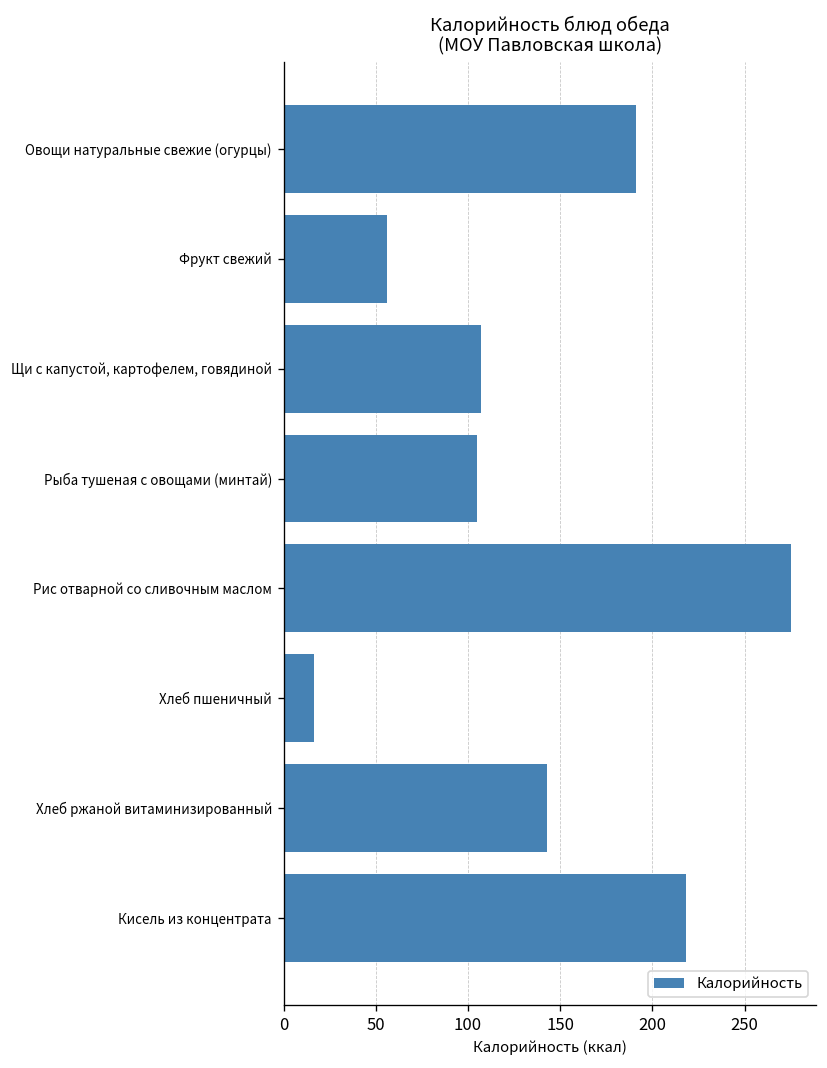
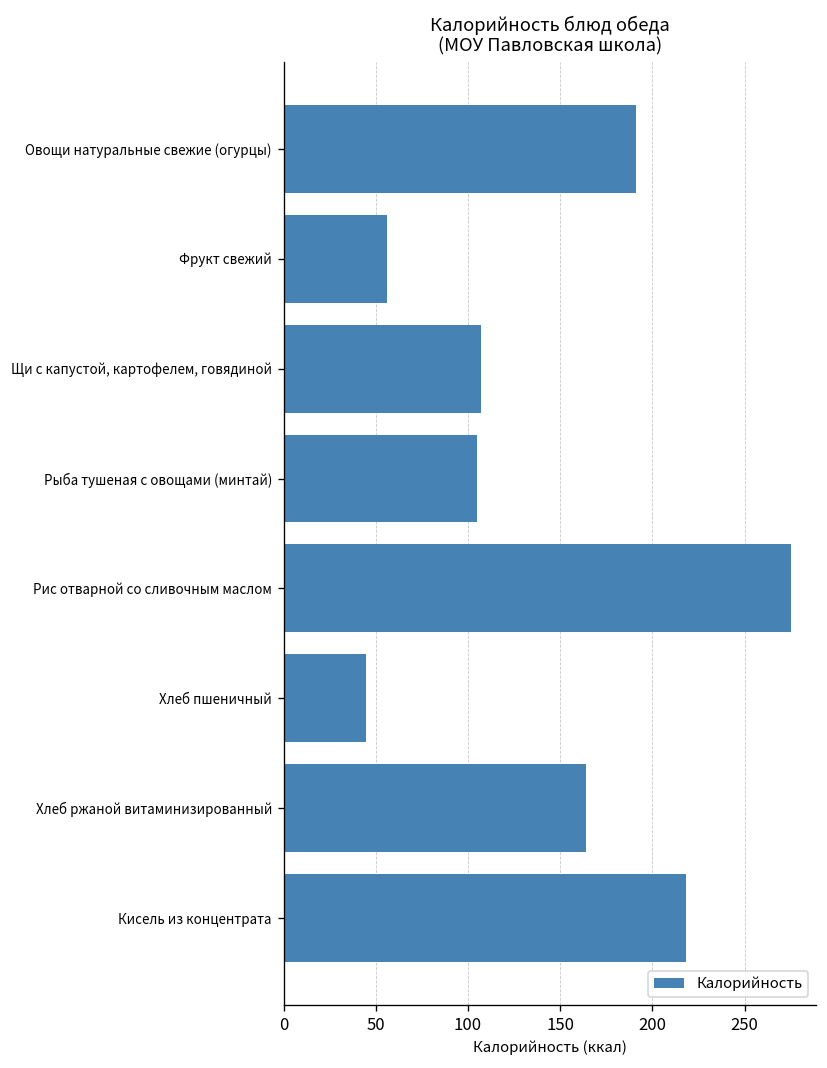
  {
    "Овощи натуральные свежие (огурцы)": 191,
    "Фрукт свежий": 56,
    "Щи с капустой, картофелем, говядиной": 107,
    "Рыба тушеная с овощами (минтай)": 105,
    "Рис отварной со сливочным маслом": 275,
-   "Хлеб пшеничный": 16,
-   "Хлеб ржаной витаминизированный": 143,
+   "Хлеб пшеничный": 45,
+   "Хлеб ржаной витаминизированный": 164,
    "Кисель из концентрата": 218
  }
